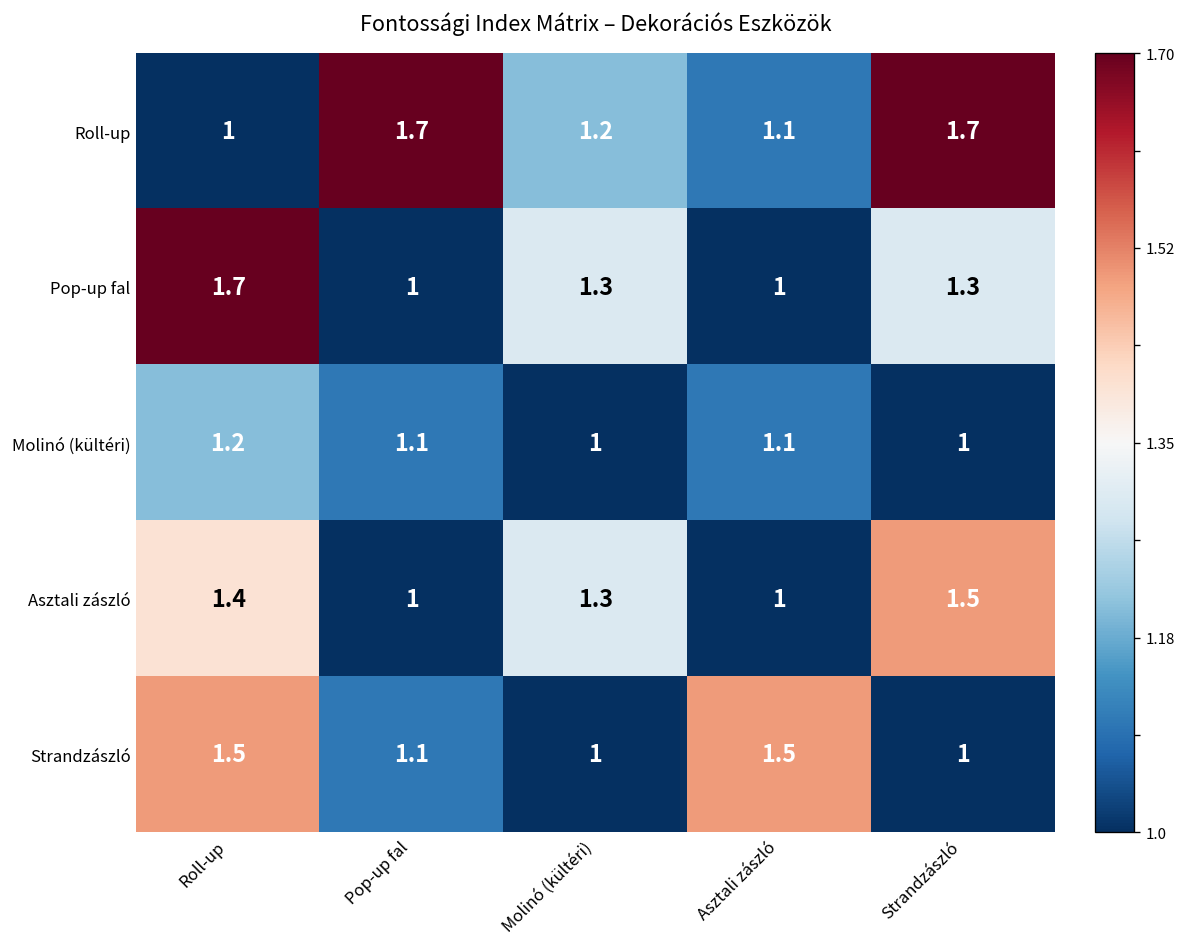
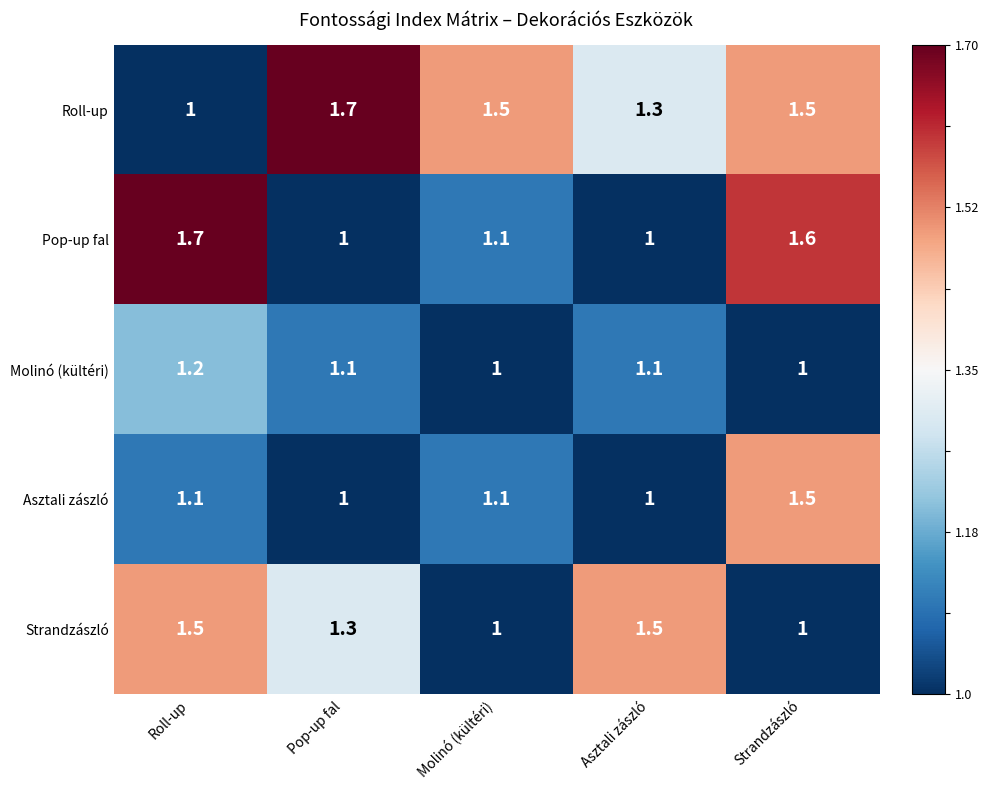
  {
    "Roll-up": {
      "Roll-up": 1,
      "Pop-up fal": 1.7,
-     "Molinó (kültéri)": 1.2,
-     "Asztali zászló": 1.1,
-     "Strandzászló": 1.7
+     "Molinó (kültéri)": 1.5,
+     "Asztali zászló": 1.3,
+     "Strandzászló": 1.5
    },
    "Pop-up fal": {
      "Roll-up": 1.7,
      "Pop-up fal": 1,
-     "Molinó (kültéri)": 1.3,
+     "Molinó (kültéri)": 1.1,
      "Asztali zászló": 1,
-     "Strandzászló": 1.3
+     "Strandzászló": 1.6
    },
    "Molinó (kültéri)": {
      "Roll-up": 1.2,
      "Pop-up fal": 1.1,
      "Molinó (kültéri)": 1,
      "Asztali zászló": 1.1,
      "Strandzászló": 1
    },
    "Asztali zászló": {
-     "Roll-up": 1.4,
+     "Roll-up": 1.1,
      "Pop-up fal": 1,
-     "Molinó (kültéri)": 1.3,
+     "Molinó (kültéri)": 1.1,
      "Asztali zászló": 1,
      "Strandzászló": 1.5
    },
    "Strandzászló": {
      "Roll-up": 1.5,
-     "Pop-up fal": 1.1,
+     "Pop-up fal": 1.3,
      "Molinó (kültéri)": 1,
      "Asztali zászló": 1.5,
      "Strandzászló": 1
    }
  }
